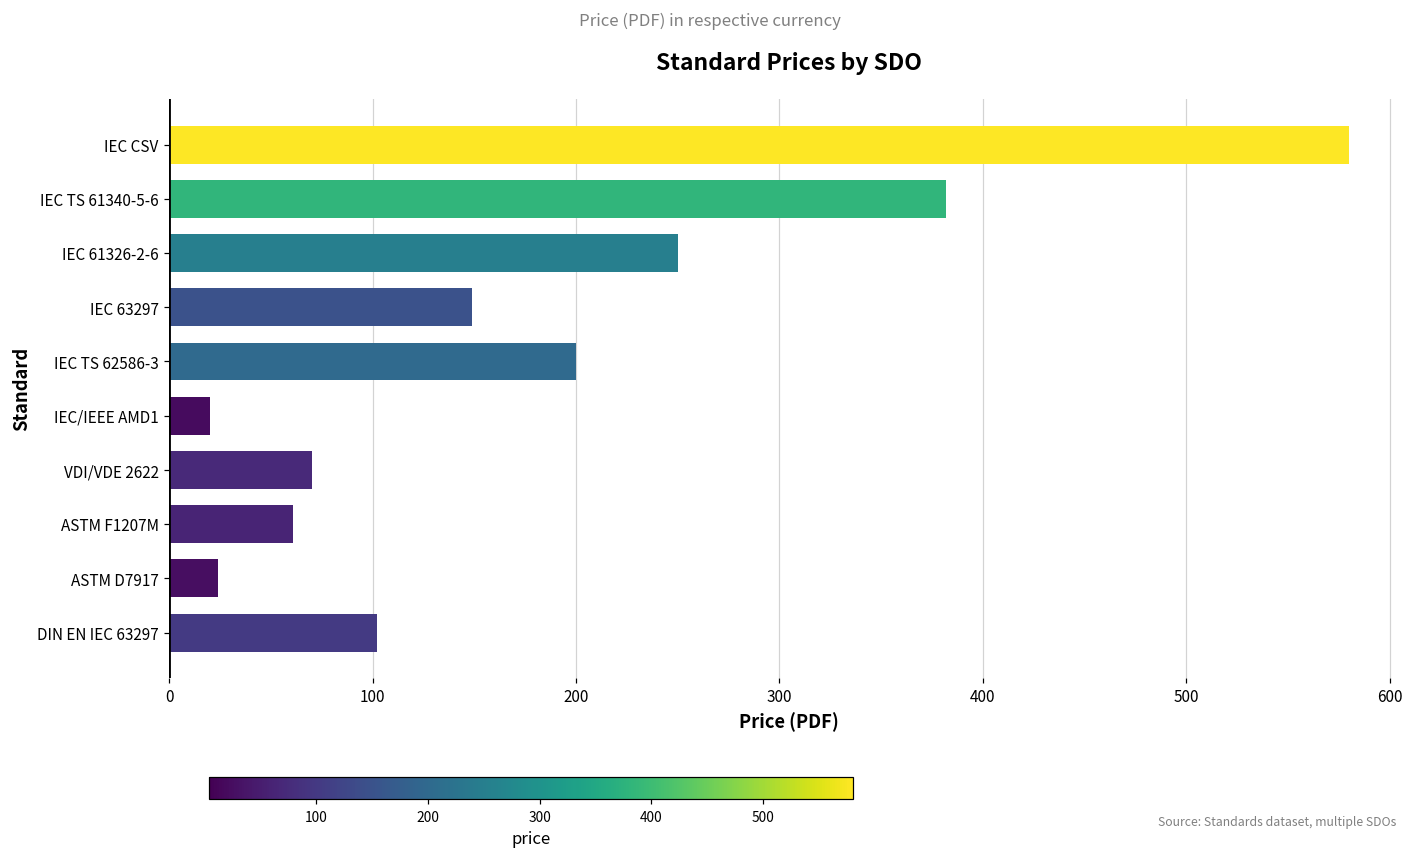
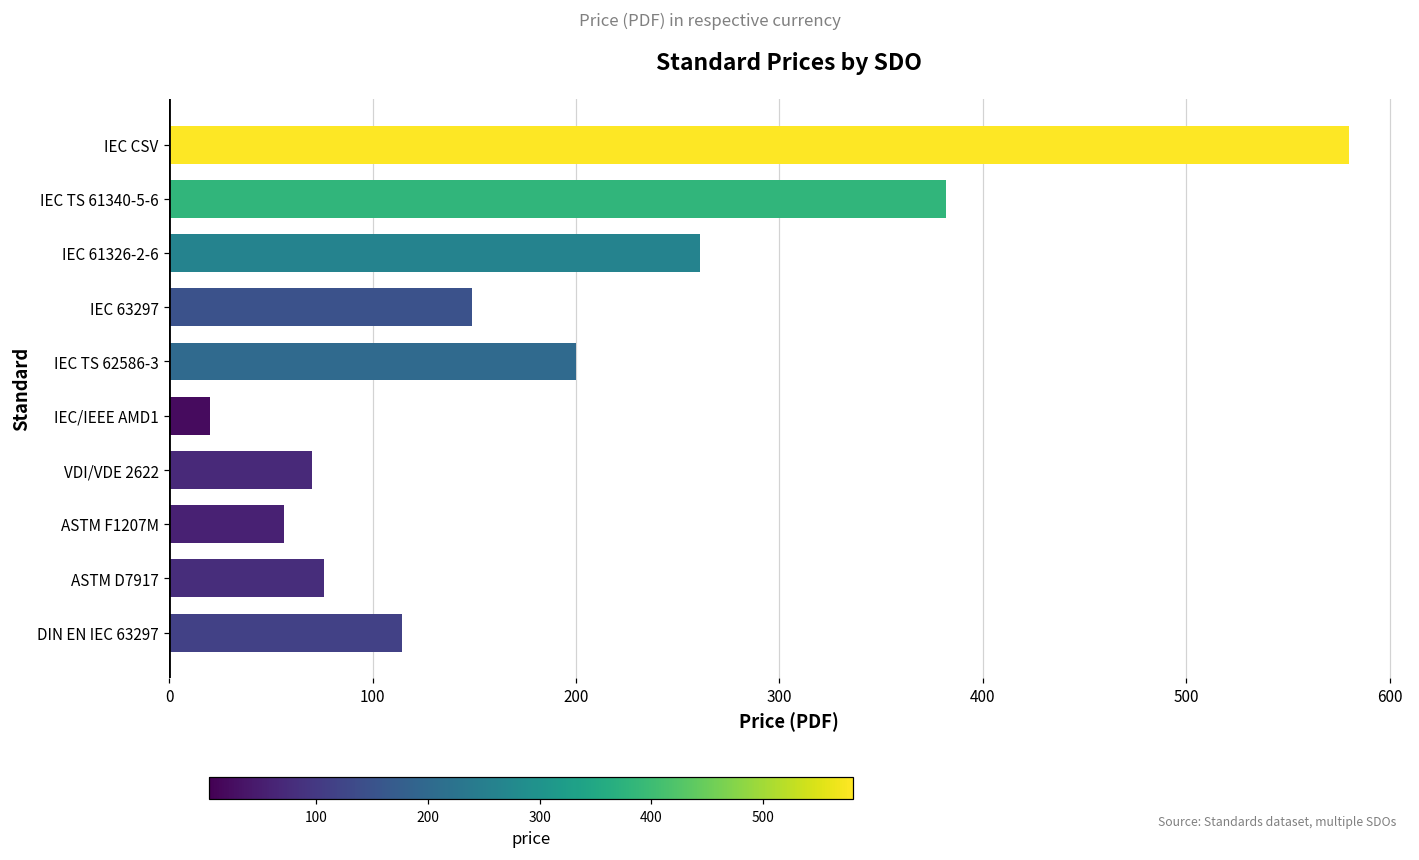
  {
    "IEC CSV": 580,
    "IEC TS 61340-5-6": 382,
-   "IEC 61326-2-6": 250,
+   "IEC 61326-2-6": 261,
    "IEC 63297": 149,
    "IEC TS 62586-3": 200,
    "IEC/IEEE AMD1": 20,
    "VDI/VDE 2622": 70,
-   "ASTM F1207M": 61,
-   "ASTM D7917": 24,
-   "DIN EN IEC 63297": 102
+   "ASTM F1207M": 56,
+   "ASTM D7917": 76,
+   "DIN EN IEC 63297": 114
  }
